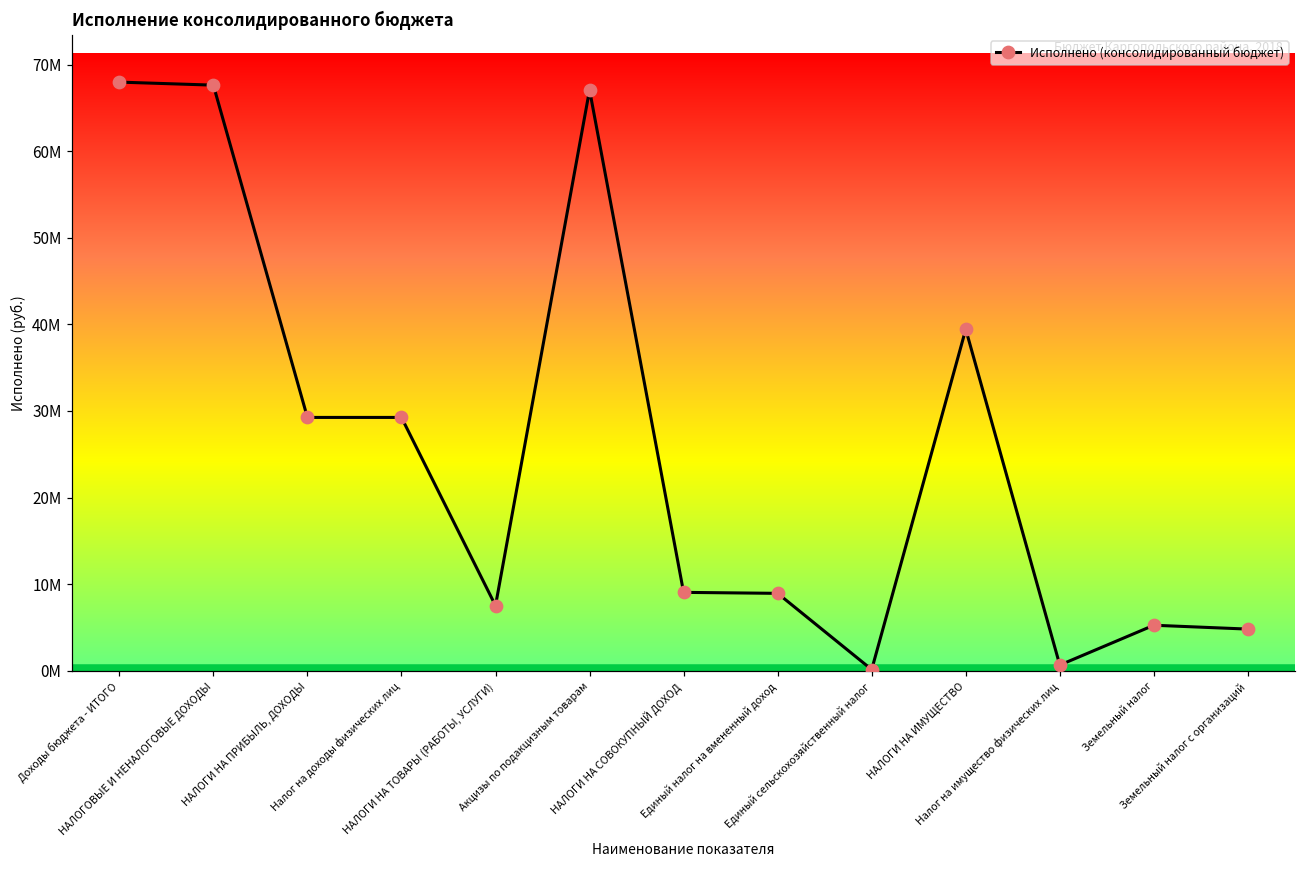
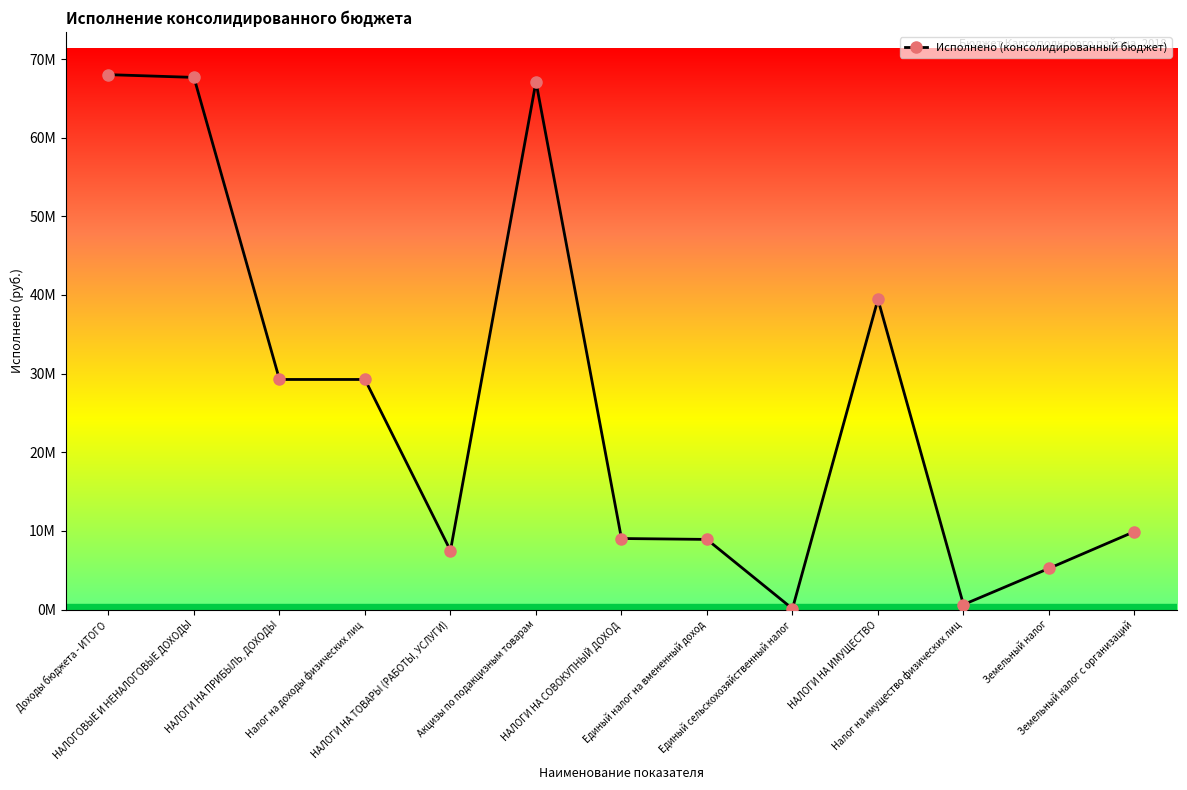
  {
    "Доходы бюджета - ИТОГО": 68000000,
    "НАЛОГОВЫЕ И НЕНАЛОГОВЫЕ ДОХОДЫ": 68000000,
    "НАЛОГИ НА ПРИБЫЛЬ, ДОХОДЫ": 29000000,
    "Налог на доходы физических лиц": 29000000,
    "НАЛОГИ НА ТОВАРЫ (РАБОТЫ, УСЛУГИ)": 8000000,
    "Акцизы по подакцизным товарам": 67000000,
    "НАЛОГИ НА СОВОКУПНЫЙ ДОХОД": 9000000,
    "Единый налог на вмененный доход": 9000000,
    "НАЛОГИ НА ИМУЩЕСТВО": 39000000,
    "Земельный налог": 5000000,
-   "Земельный налог с организаций": 5000000
+   "Земельный налог с организаций": 10000000
  }
